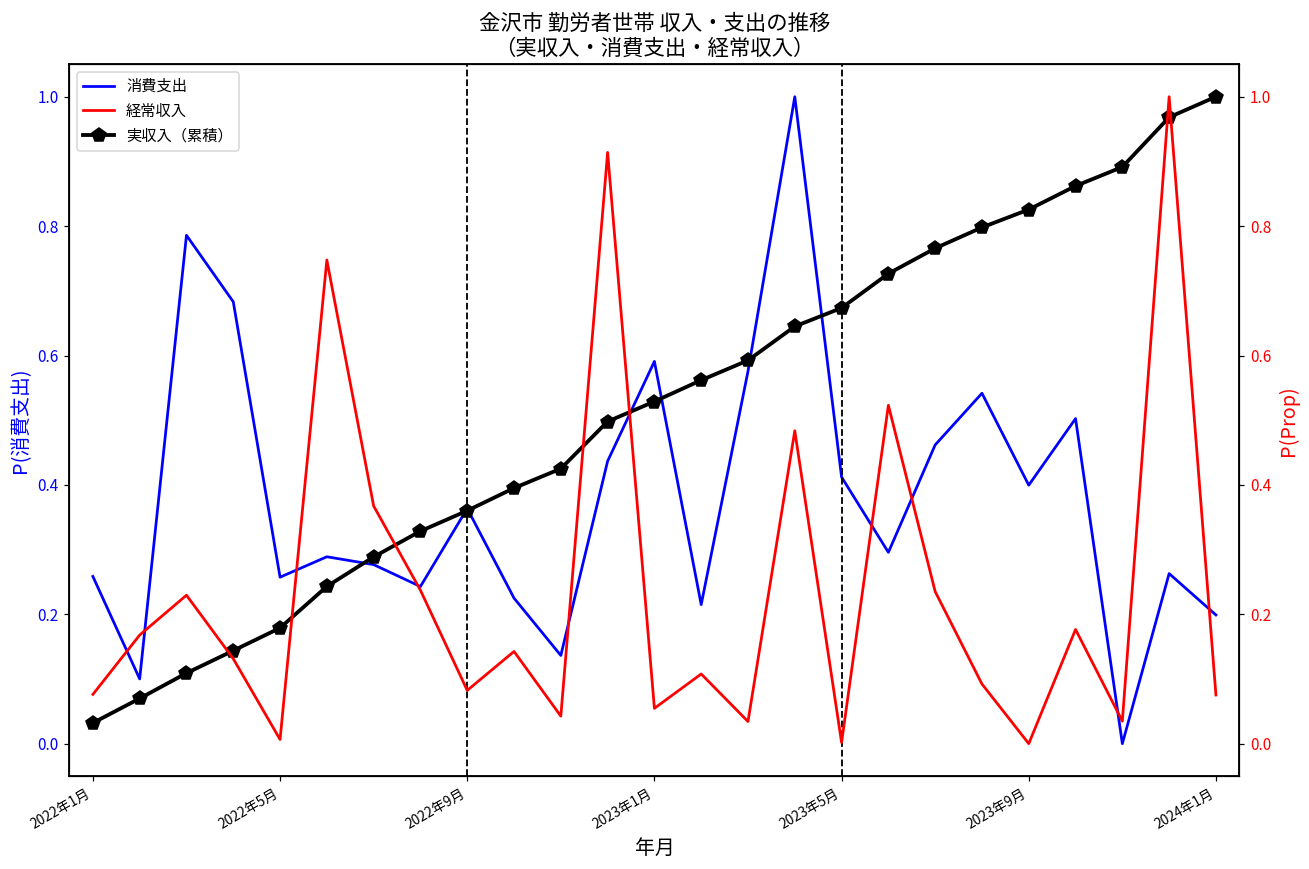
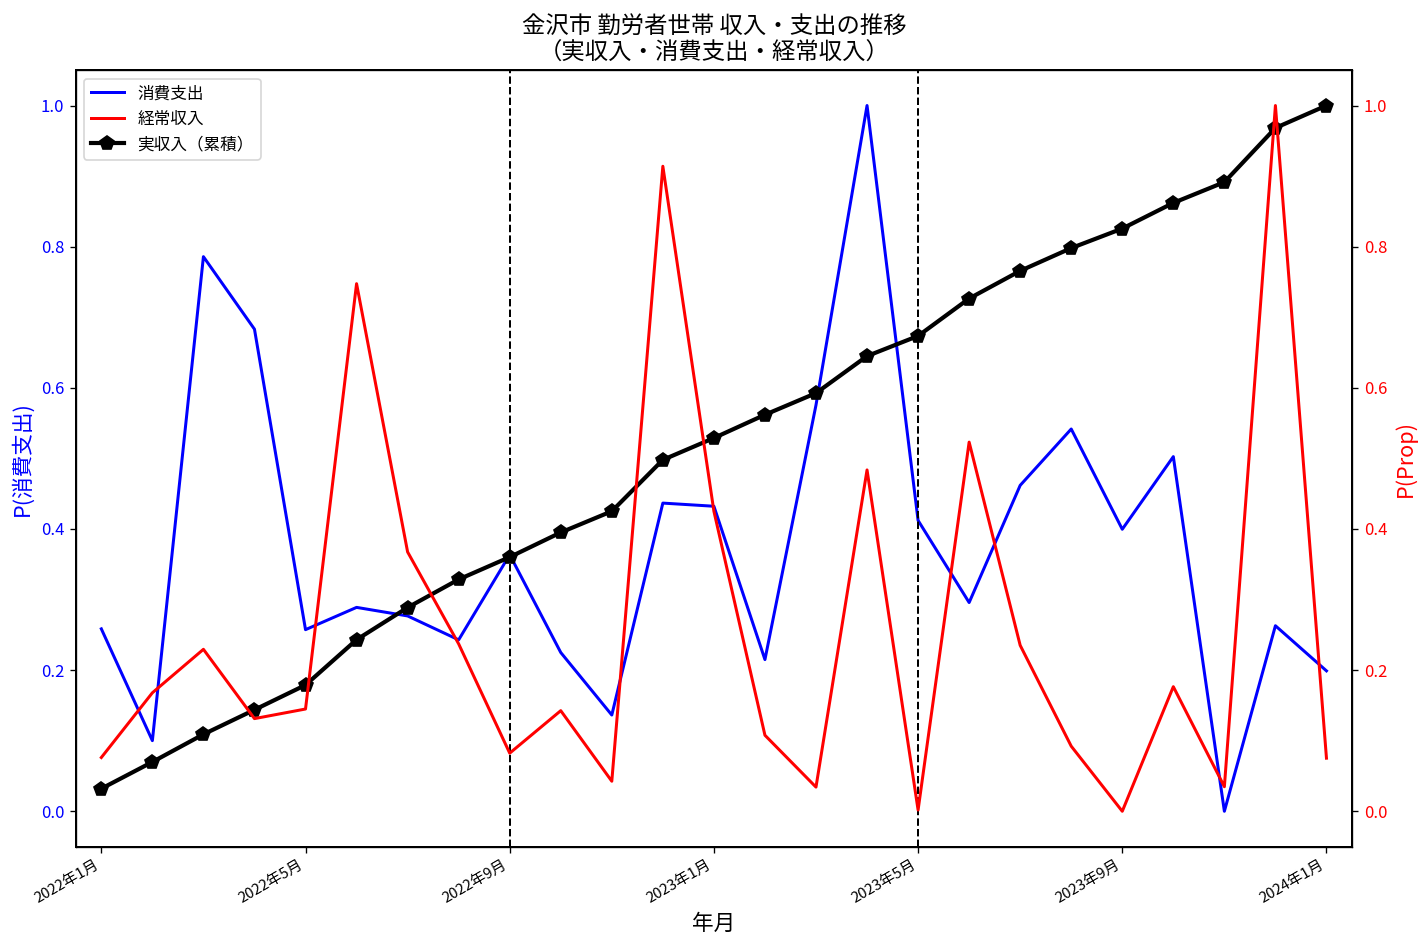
  {
    "消費支出": {
      "2022年1月": 0.26,
      "2022年5月": 0.26,
-     "2023年1月": 0.59,
+     "2023年1月": 0.43,
      "2023年5月": 0.41,
      "2023年9月": 0.40,
      "2024年1月": 0.20
    },
    "実収入（累積）": {
      "2022年1月": 0.03,
      "2022年5月": 0.18,
      "2023年1月": 0.53,
      "2023年5月": 0.67,
      "2023年9月": 0.83,
      "2024年1月": 1.00
    },
    "経常収入": {
      "2022年1月": 0.08,
-     "2022年5月": 0.01,
+     "2022年5月": 0.14,
      "2022年9月": 0.08,
-     "2023年1月": 0.05,
+     "2023年1月": 0.43,
      "2023年5月": 0.00,
      "2023年9月": 0.00,
      "2024年1月": 0.08
    }
  }
